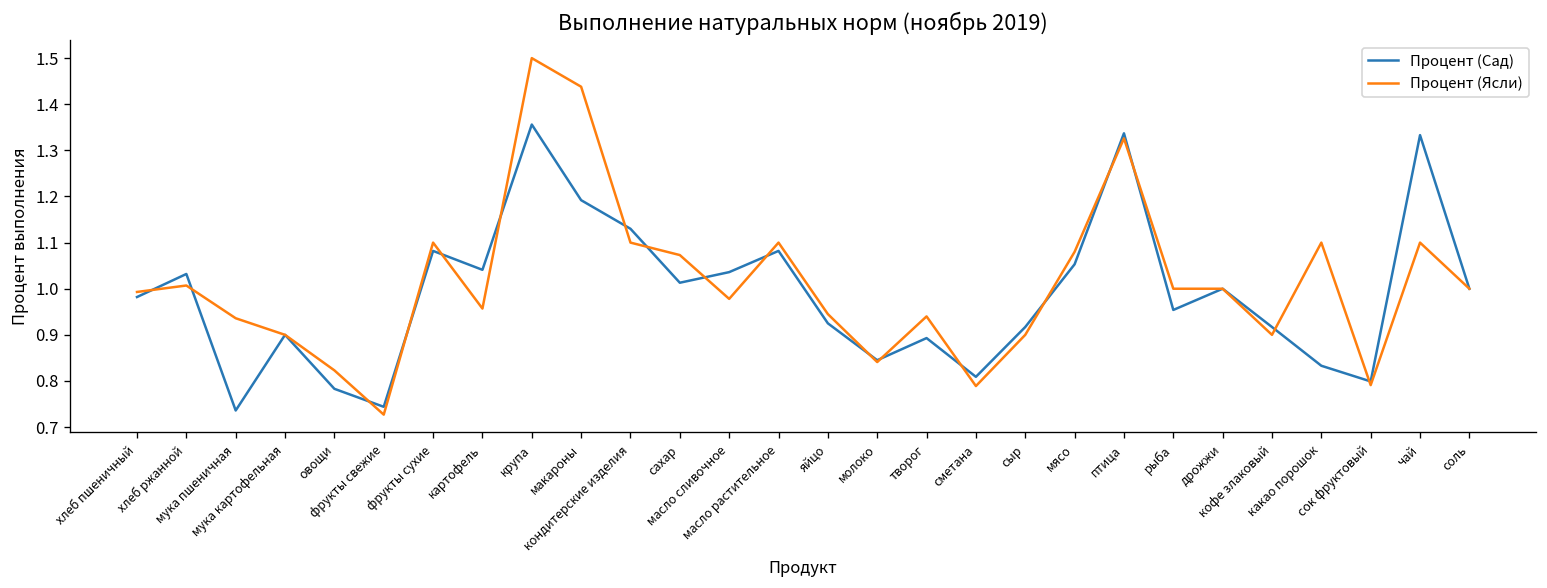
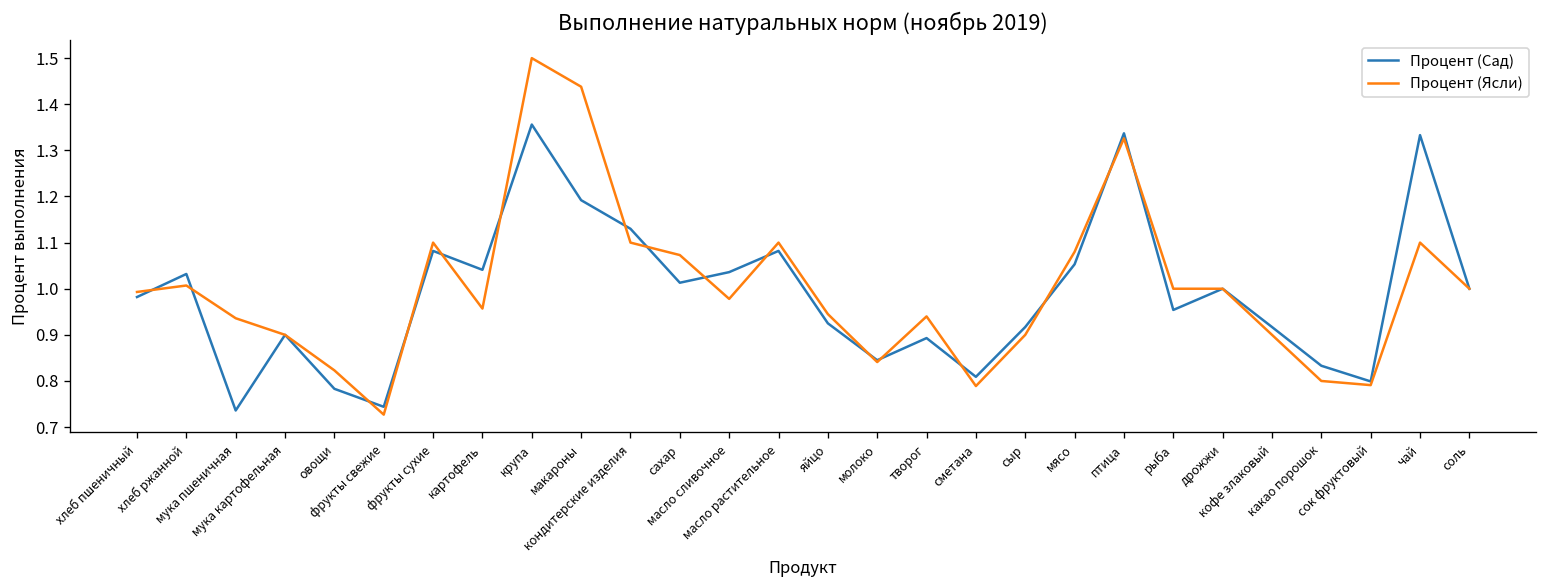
  {
    "Процент (Сад)": {
      "хлеб пшеничный": 0.98,
      "хлеб ржанной": 1.03,
      "мука пшеничная": 0.74,
      "овощи": 0.78,
      "фрукты свежие": 0.74,
      "фрукты сухие": 1.08,
      "картофель": 1.04,
      "крупа": 1.36,
      "макароны": 1.19,
      "кондитерские изделия": 1.13,
      "сахар": 1.01,
      "масло сливочное": 1.04,
      "масло растительное": 1.08,
      "яйцо": 0.93,
      "творог": 0.89,
      "сметана": 0.81,
      "сыр": 0.92,
      "мясо": 1.05,
      "птица": 1.34,
      "рыба": 0.95,
      "кофе злаковый": 0.92,
      "какао порошок": 0.83,
      "сок фруктовый": 0.8,
      "чай": 1.33
    },
    "Процент (Ясли)": {
      "хлеб пшеничный": 0.99,
      "хлеб ржанной": 1.01,
      "мука пшеничная": 0.94,
      "овощи": 0.82,
      "фрукты свежие": 0.73,
      "фрукты сухие": 1.1,
      "картофель": 0.96,
      "крупа": 1.5,
      "макароны": 1.44,
      "кондитерские изделия": 1.1,
      "сахар": 1.07,
      "масло сливочное": 0.98,
      "масло растительное": 1.1,
      "яйцо": 0.95,
      "творог": 0.94,
      "сметана": 0.79,
      "сыр": 0.9,
      "мясо": 1.08,
      "птица": 1.33,
      "рыба": 1.0,
      "кофе злаковый": 0.9,
-     "какао порошок": 1.1,
+     "какао порошок": 0.8,
      "сок фруктовый": 0.79,
      "чай": 1.1
    }
  }
